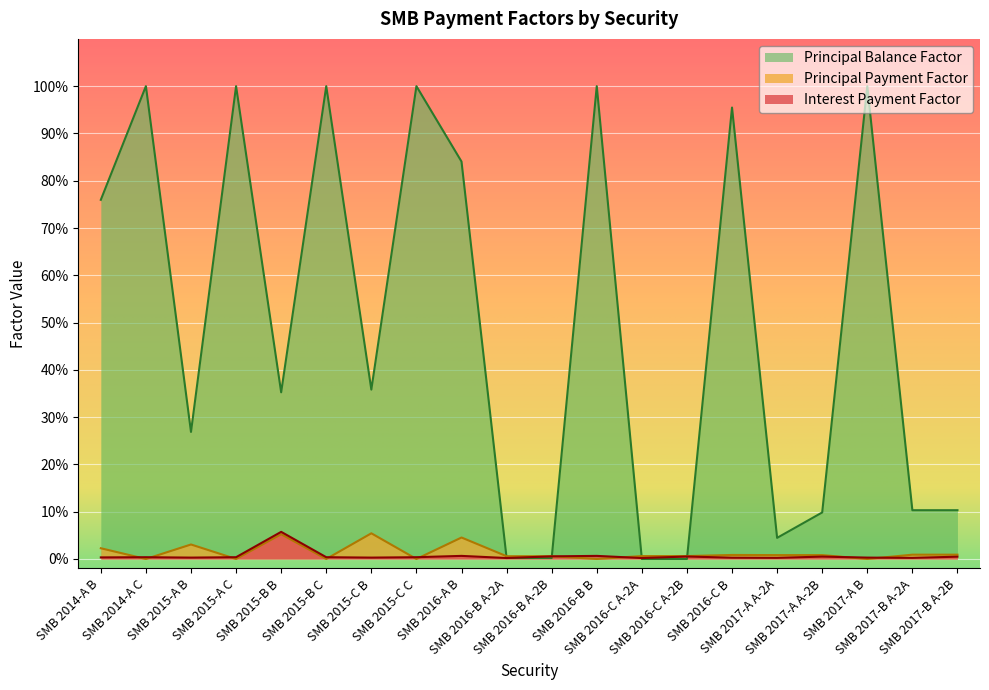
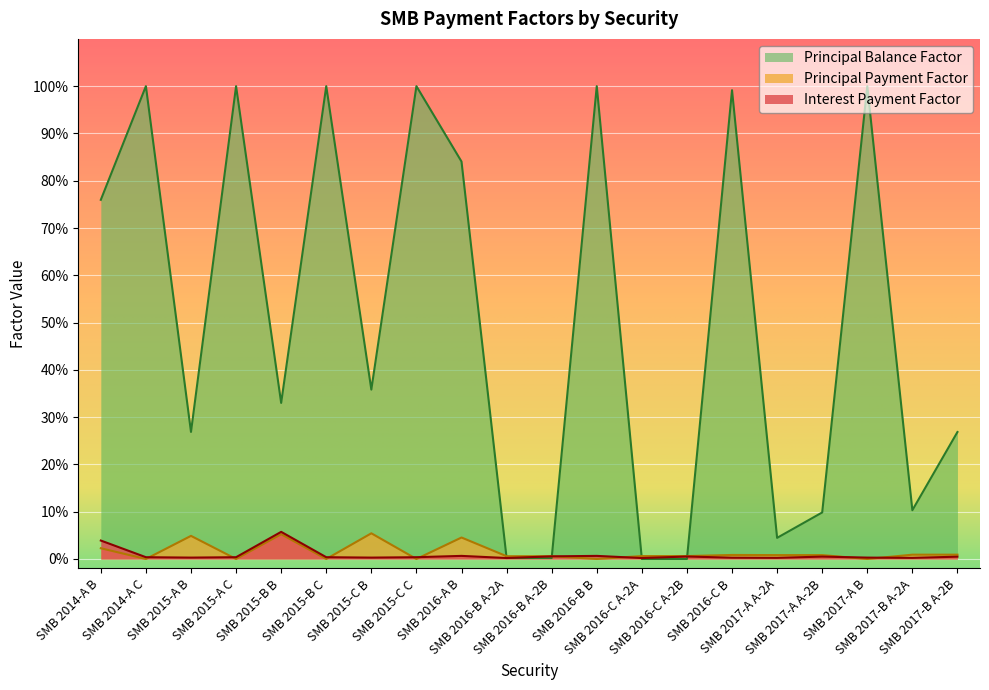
  {
    "Principal Balance Factor": {
      "SMB 2014-A B": "76%",
      "SMB 2014-A C": "100%",
      "SMB 2015-A B": "27%",
      "SMB 2015-A C": "100%",
-     "SMB 2015-B B": "35%",
+     "SMB 2015-B B": "33%",
      "SMB 2015-B C": "100%",
      "SMB 2015-C B": "36%",
      "SMB 2015-C C": "100%",
      "SMB 2016-A B": "84%",
      "SMB 2016-B B": "100%",
-     "SMB 2016-C B": "95%",
+     "SMB 2016-C B": "99%",
      "SMB 2017-A A-2A": "4%",
      "SMB 2017-A A-2B": "10%",
      "SMB 2017-B A-2A": "10%",
-     "SMB 2017-B A-2B": "10%"
+     "SMB 2017-B A-2B": "27%"
    },
    "Principal Payment Factor": {
      "SMB 2014-A B": "2%",
-     "SMB 2015-A B": "3%",
+     "SMB 2015-A B": "5%",
      "SMB 2015-C B": "5%",
      "SMB 2016-A B": "5%",
      "SMB 2016-B B": "0%",
      "SMB 2016-C B": "1%",
      "SMB 2017-A A-2A": "1%",
      "SMB 2017-B A-2A": "1%"
    },
    "Interest Payment Factor": {
-     "SMB 2014-A B": "0%",
+     "SMB 2014-A B": "4%",
      "SMB 2015-A B": "0%",
      "SMB 2015-C B": "0%",
      "SMB 2016-A B": "1%",
      "SMB 2016-B B": "1%",
      "SMB 2016-C B": "0%",
      "SMB 2017-A A-2A": "0%",
      "SMB 2017-B A-2A": "0%"
    }
  }
